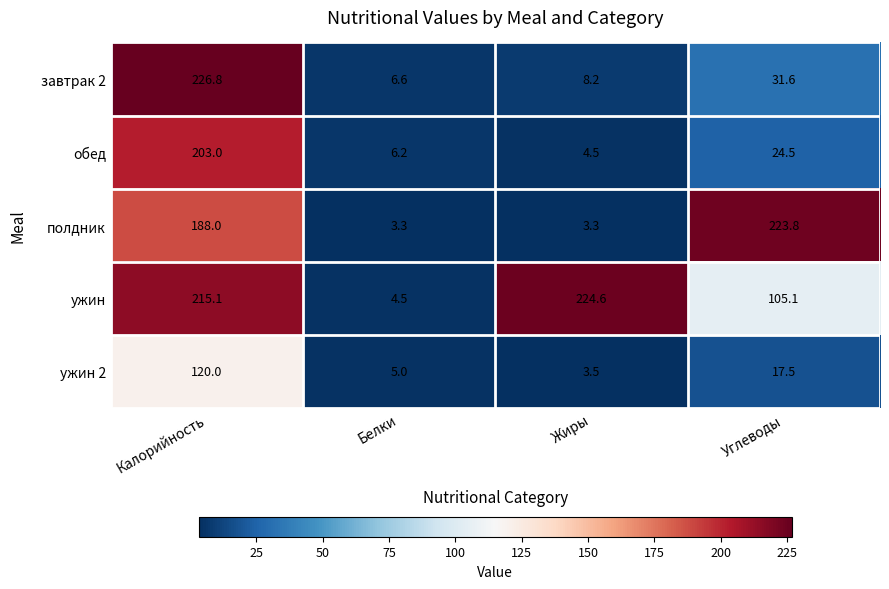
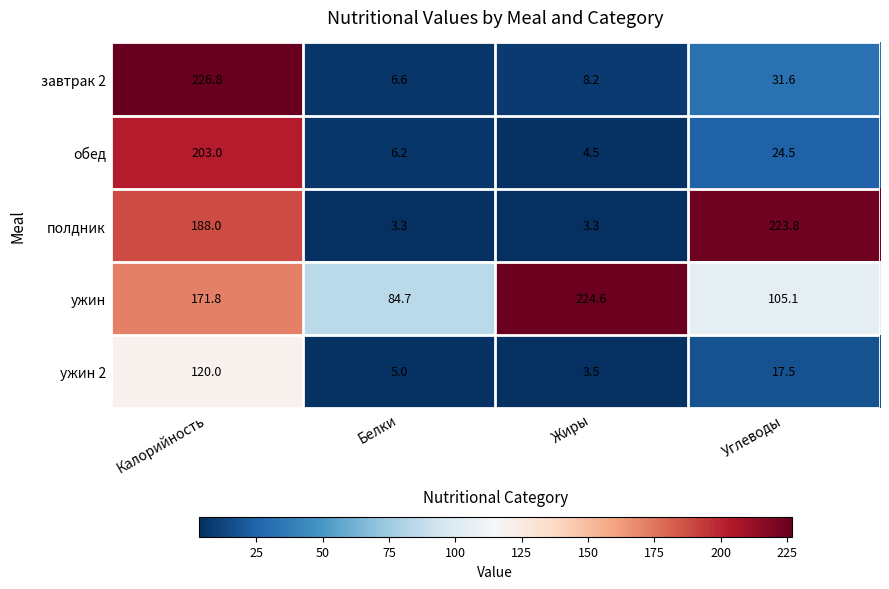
  {
    "завтрак 2": {
      "Калорийность": 226.8,
      "Белки": 6.6,
      "Жиры": 8.2,
      "Углеводы": 31.6
    },
    "обед": {
      "Калорийность": 203.0,
      "Белки": 6.2,
      "Жиры": 4.5,
      "Углеводы": 24.5
    },
    "полдник": {
      "Калорийность": 188.0,
      "Белки": 3.3,
      "Жиры": 3.3,
      "Углеводы": 223.8
    },
    "ужин": {
-     "Калорийность": 215.1,
-     "Белки": 4.5,
+     "Калорийность": 171.8,
+     "Белки": 84.7,
      "Жиры": 224.6,
      "Углеводы": 105.1
    },
    "ужин 2": {
      "Калорийность": 120.0,
      "Белки": 5.0,
      "Жиры": 3.5,
      "Углеводы": 17.5
    }
  }
